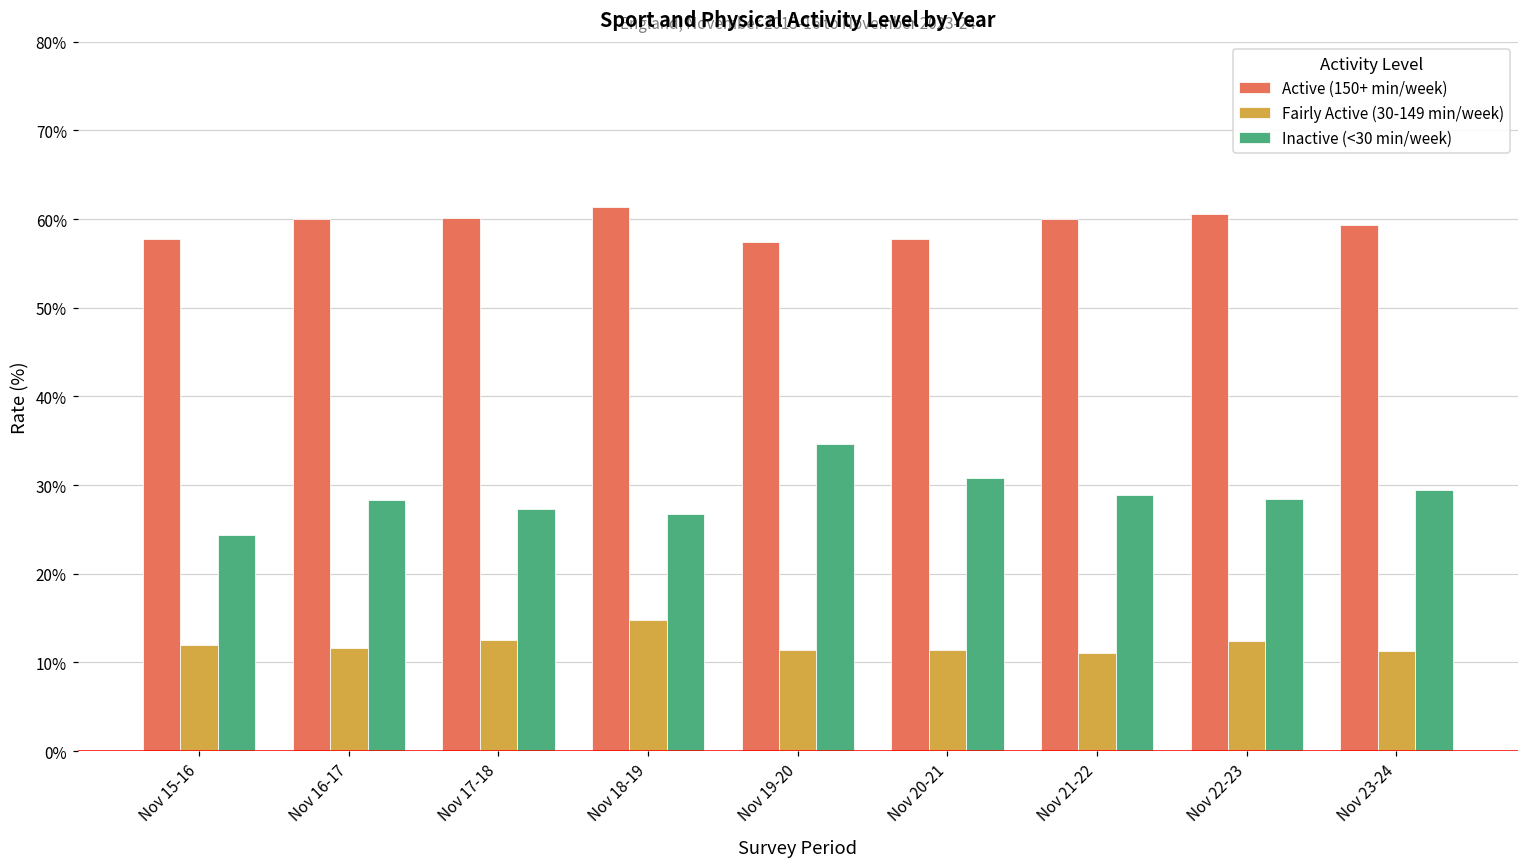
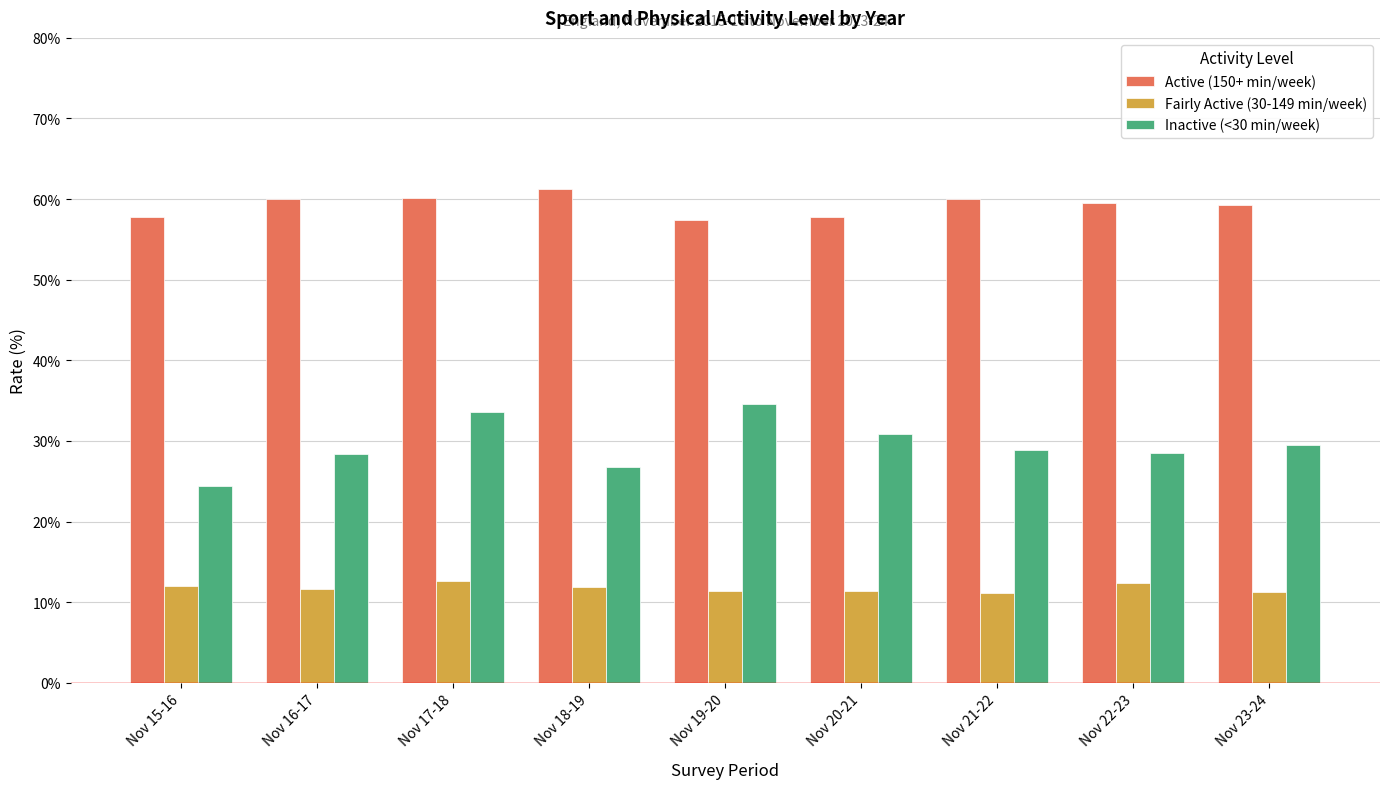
  {
    "Active (150+ min/week)": {
      "Nov 15-16": "58%",
      "Nov 16-17": "60%",
      "Nov 17-18": "60%",
      "Nov 18-19": "61%",
      "Nov 19-20": "57%",
      "Nov 20-21": "58%",
      "Nov 21-22": "60%",
-     "Nov 22-23": "61%",
+     "Nov 22-23": "60%",
      "Nov 23-24": "59%"
    },
    "Fairly Active (30-149 min/week)": {
      "Nov 15-16": "12%",
      "Nov 16-17": "12%",
      "Nov 17-18": "13%",
-     "Nov 18-19": "15%",
+     "Nov 18-19": "12%",
      "Nov 19-20": "11%",
      "Nov 20-21": "11%",
      "Nov 21-22": "11%",
      "Nov 22-23": "12%",
      "Nov 23-24": "11%"
    },
    "Inactive (<30 min/week)": {
      "Nov 15-16": "24%",
      "Nov 16-17": "28%",
-     "Nov 17-18": "27%",
+     "Nov 17-18": "34%",
      "Nov 18-19": "27%",
      "Nov 19-20": "35%",
      "Nov 20-21": "31%",
      "Nov 21-22": "29%",
      "Nov 22-23": "28%",
      "Nov 23-24": "29%"
    }
  }
